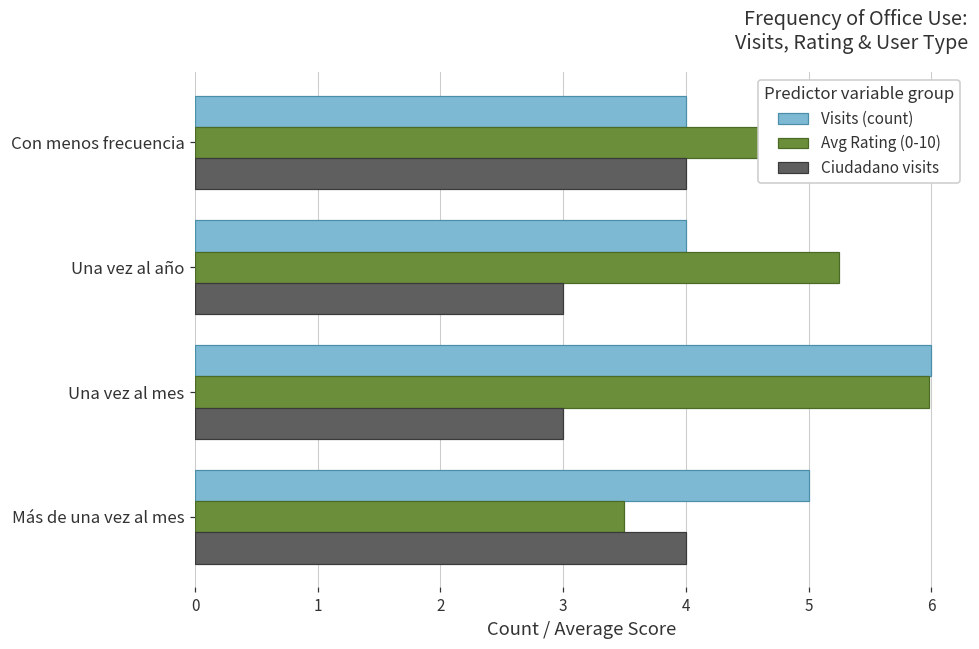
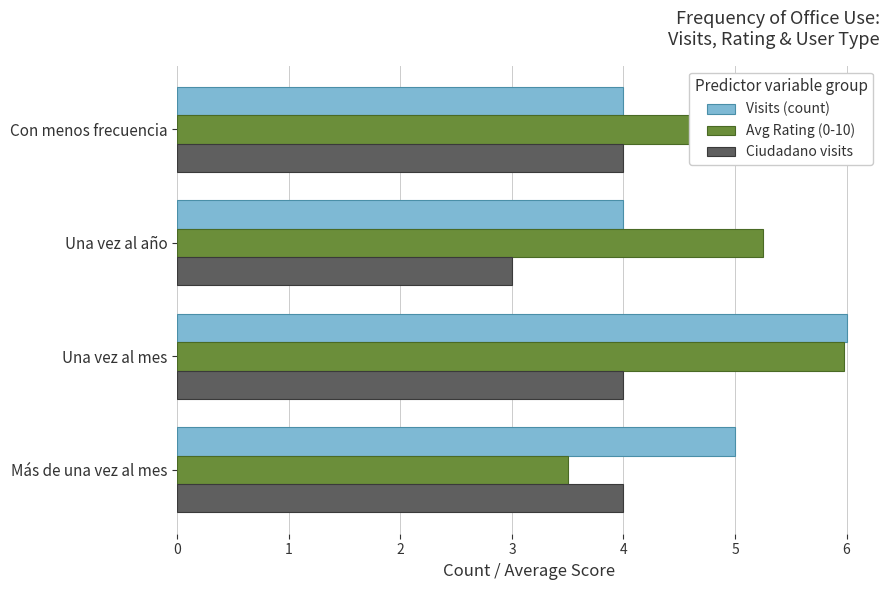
  {
    "Visits (count)": {
      "Con menos frecuencia": 4,
      "Una vez al año": 4,
      "Una vez al mes": 6,
      "Más de una vez al mes": 5
    },
    "Avg Rating (0-10)": {
      "Una vez al año": 5.25,
      "Una vez al mes": 6,
      "Más de una vez al mes": 3.50
    },
    "Ciudadano visits": {
      "Con menos frecuencia": 4,
      "Una vez al año": 3,
-     "Una vez al mes": 3,
+     "Una vez al mes": 4,
      "Más de una vez al mes": 4
    }
  }
